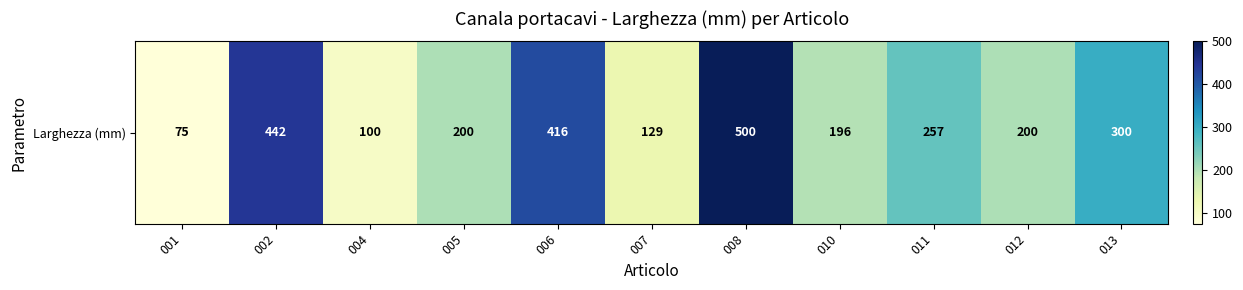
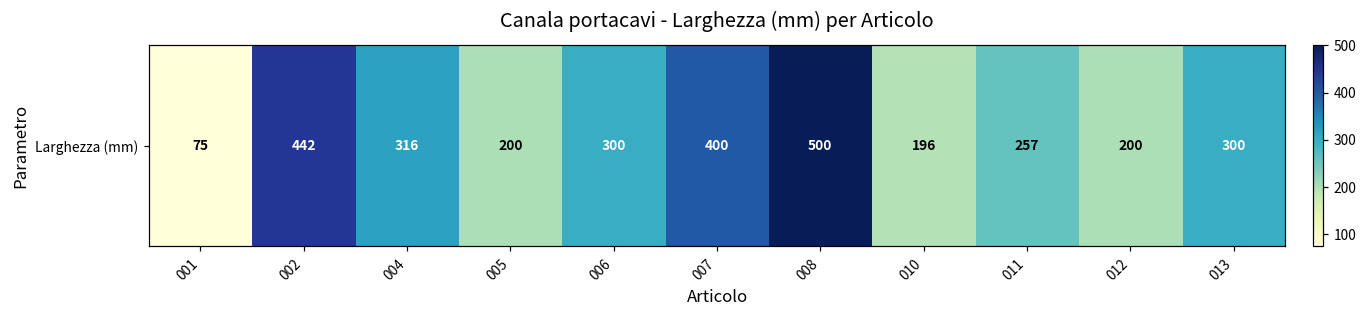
  {
    "Larghezza (mm)": {
      "001": 75,
      "002": 442,
-     "004": 100,
+     "004": 316,
      "005": 200,
-     "006": 416,
-     "007": 129,
+     "006": 300,
+     "007": 400,
      "008": 500,
      "010": 196,
      "011": 257,
      "012": 200,
      "013": 300
    }
  }
